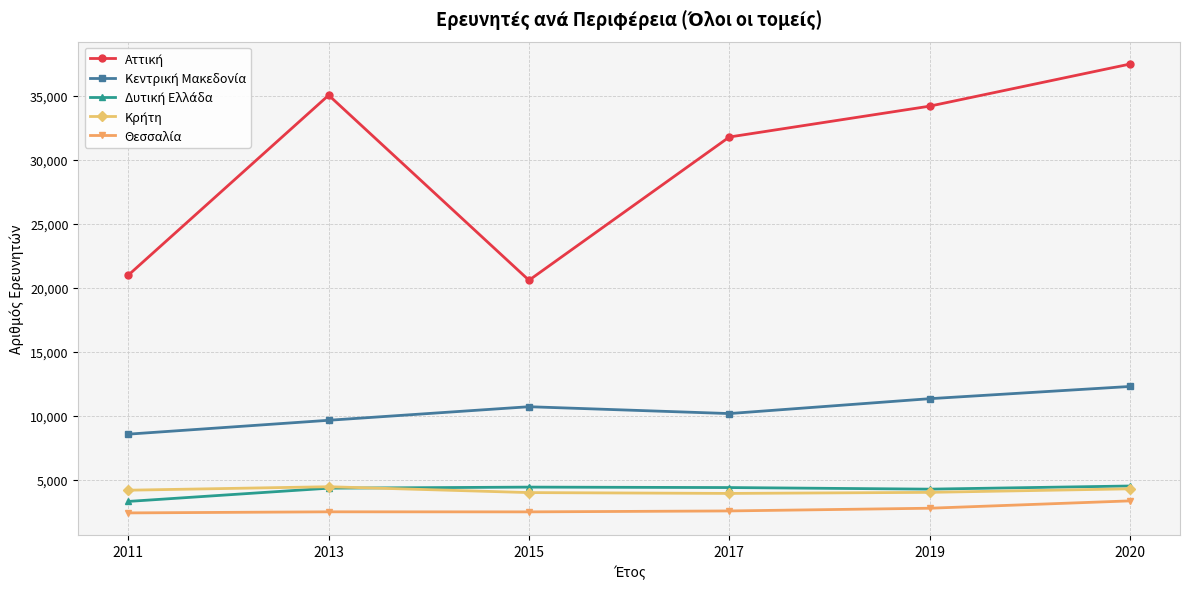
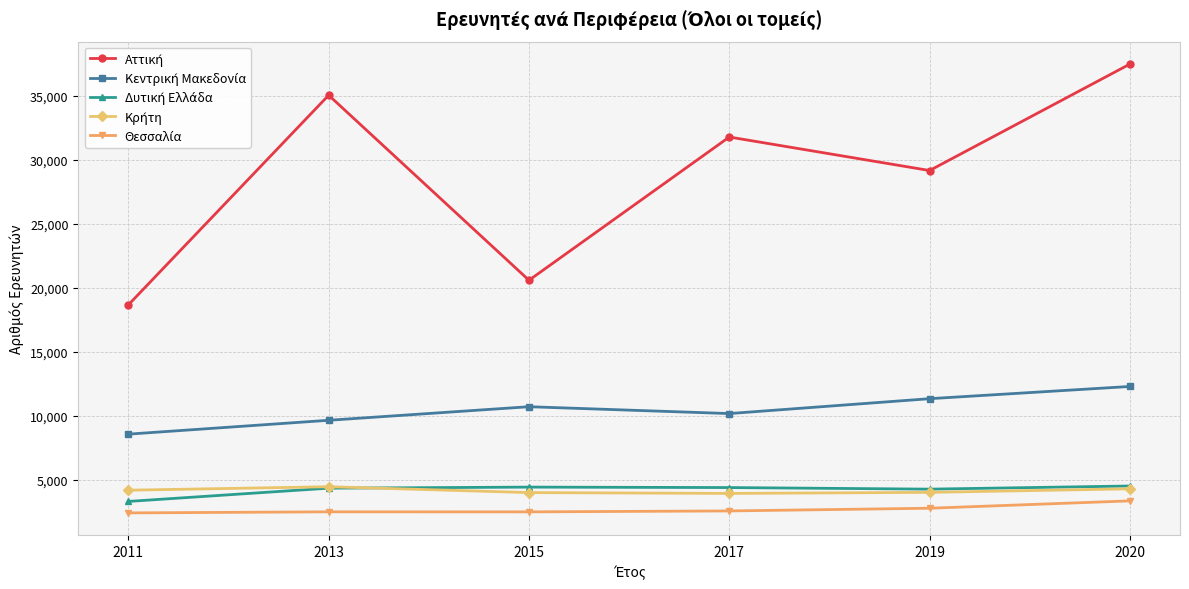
  {
    "Aττική": {
-     "2011": "21,000",
+     "2011": "18,700",
      "2013": "35,100",
      "2015": "20,600",
      "2017": "31,800",
-     "2019": "34,200",
+     "2019": "29,200",
      "2020": "37,500"
    }
  }
